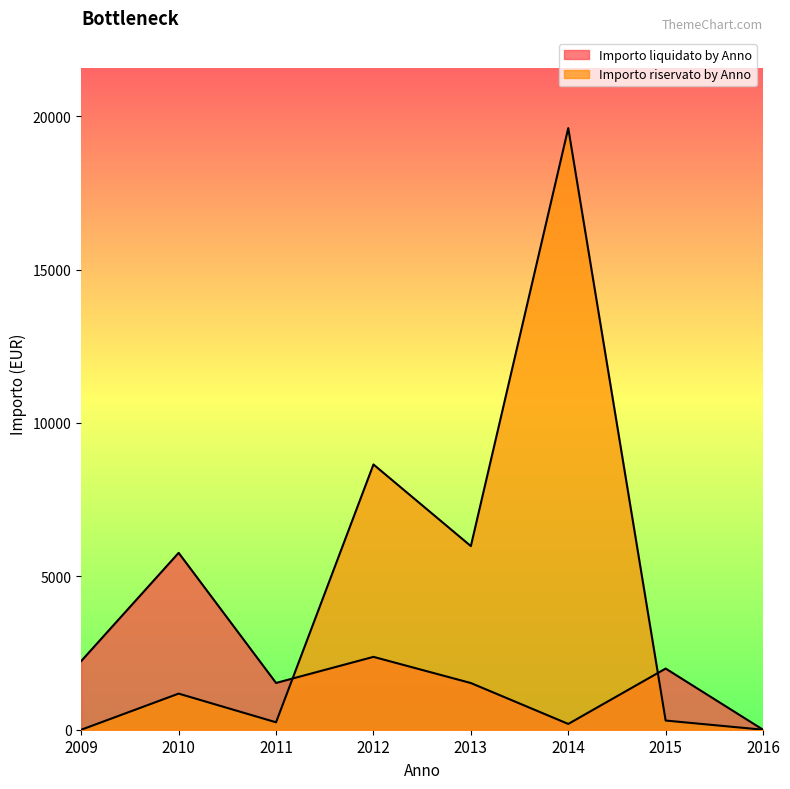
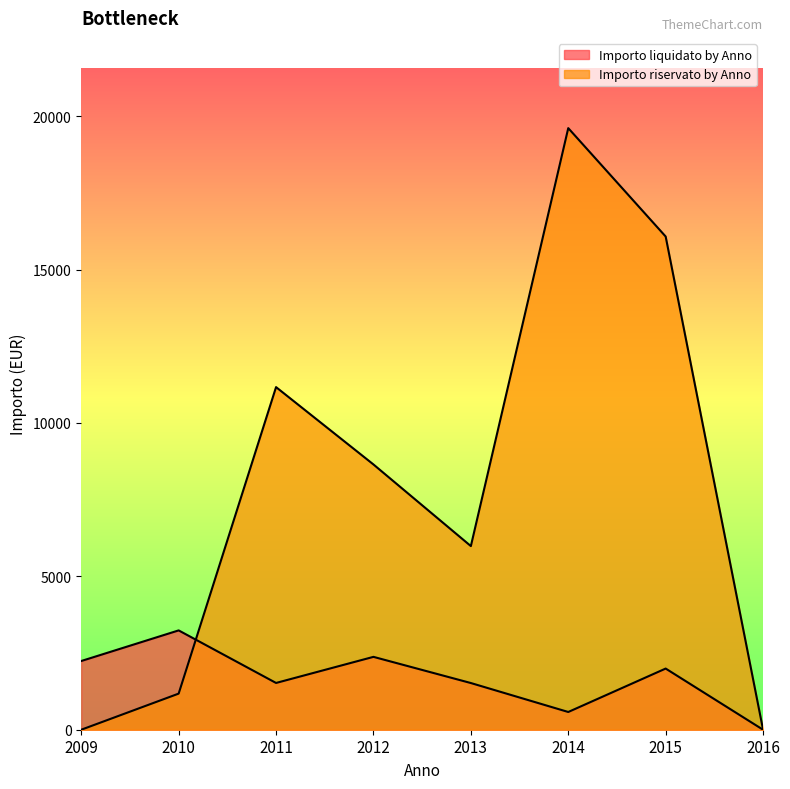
  {
    "Importo liquidato by Anno": {
      "2009": 2200,
-     "2010": 5800,
+     "2010": 3200,
      "2011": 1500,
      "2012": 2400,
      "2013": 1500,
-     "2014": 200,
+     "2014": 600,
      "2015": 2000
    },
    "Importo riservato by Anno": {
      "2009": 0,
      "2010": 1200,
-     "2011": 200,
+     "2011": 11200,
      "2012": 8600,
      "2013": 6000,
      "2014": 19600,
-     "2015": 300
+     "2015": 16100
    }
  }
